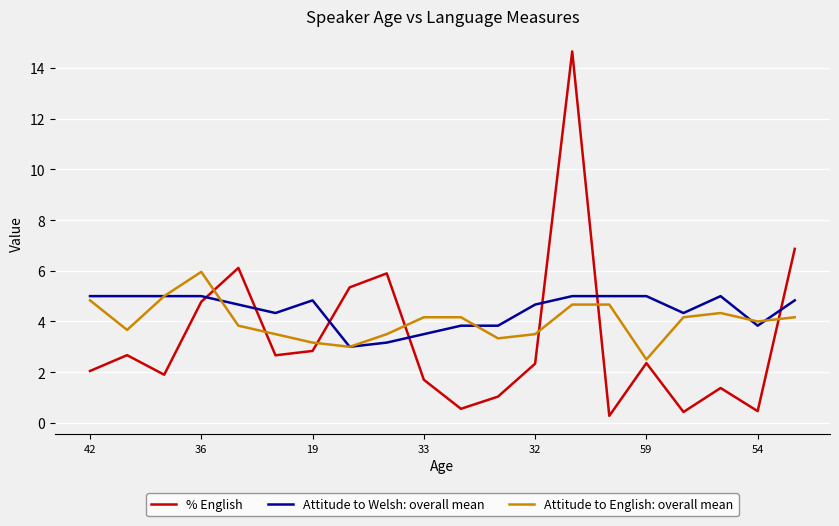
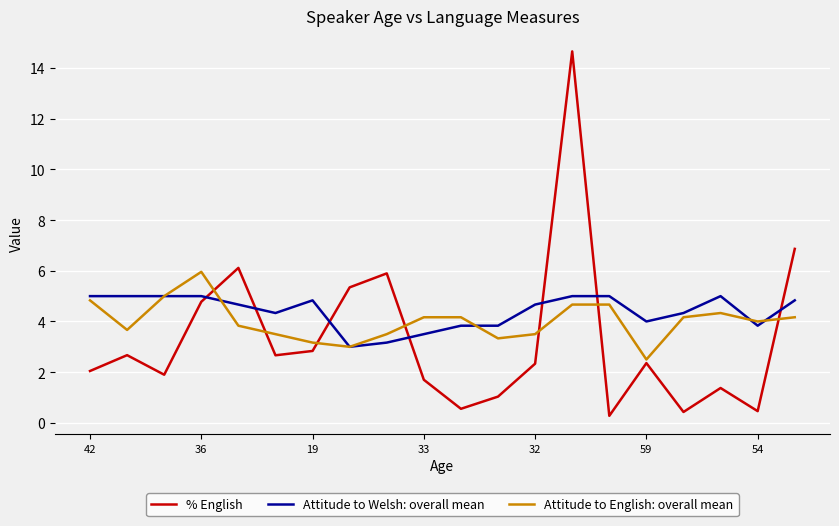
  {
    "% English": {
      "42": 2,
      "36": 4.8,
      "33": 1.7,
      "32": 2.3,
      "59": 2.4,
      "54": 0.5
    },
    "Attitude to Welsh: overall mean": {
      "42": 5,
      "36": 5,
      "33": 3.5,
      "32": 4.7,
-     "59": 5,
+     "59": 4,
      "54": 3.8
    },
    "Attitude to English: overall mean": {
      "42": 4.8,
      "36": 6,
      "33": 4.2,
      "32": 3.5,
      "59": 2.5,
      "54": 4
    }
  }
